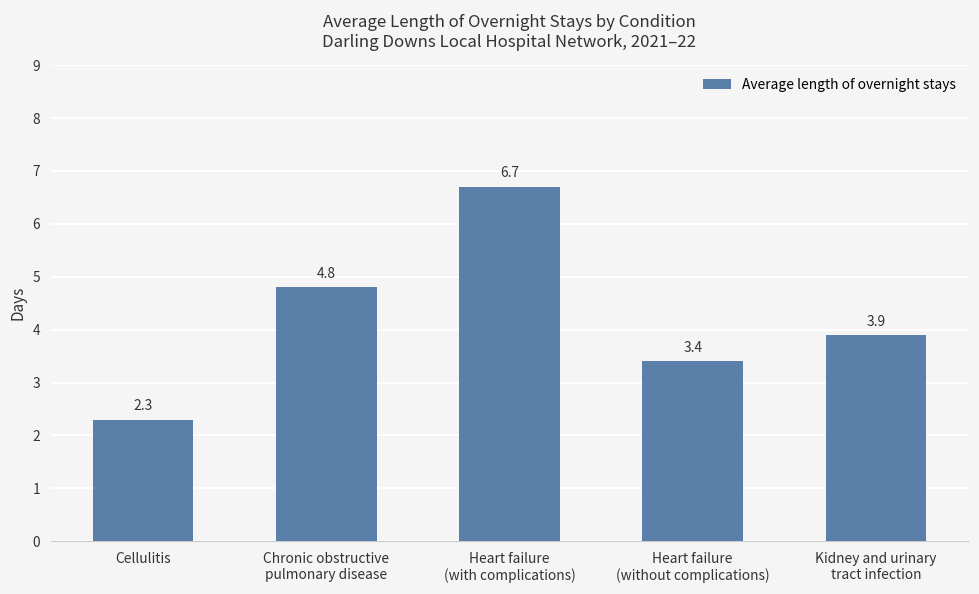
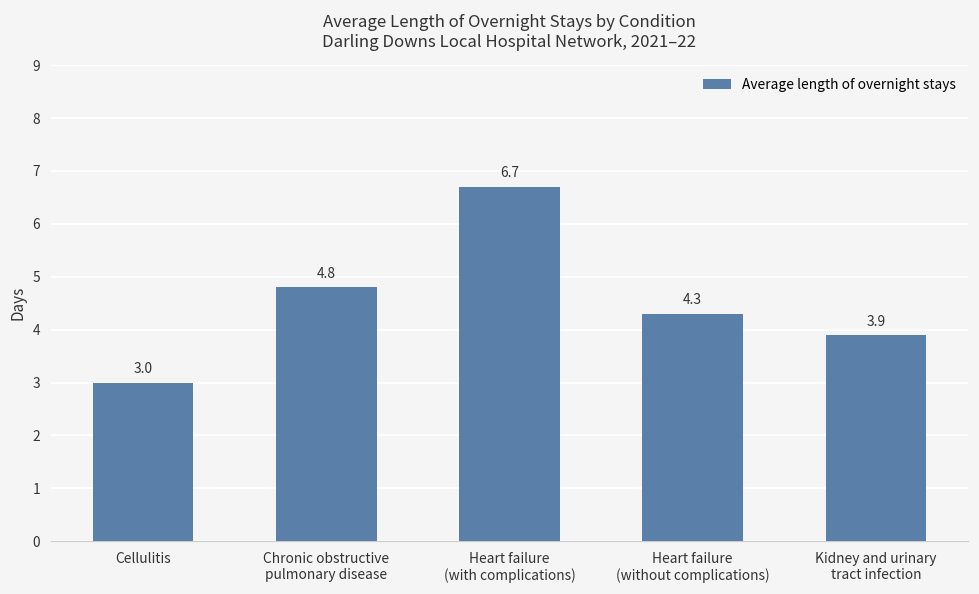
  {
-   "Cellulitis": 2.3,
+   "Cellulitis": 3.0,
    "Chronic obstructive pulmonary disease": 4.8,
    "Heart failure (with complications)": 6.7,
-   "Heart failure (without complications)": 3.4,
+   "Heart failure (without complications)": 4.3,
    "Kidney and urinary tract infection": 3.9
  }
